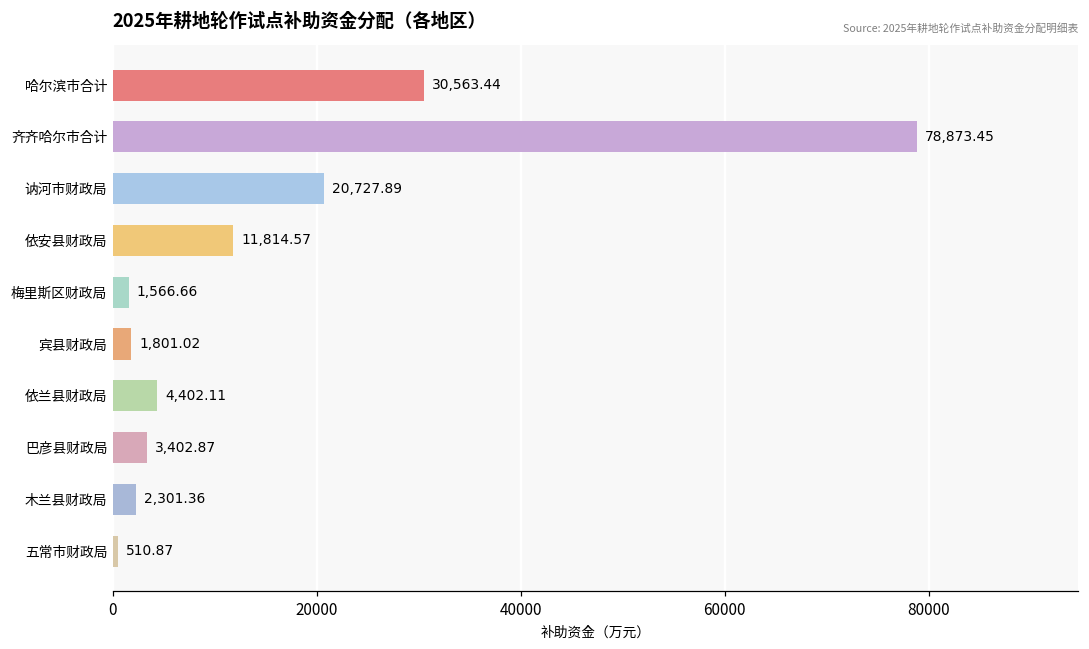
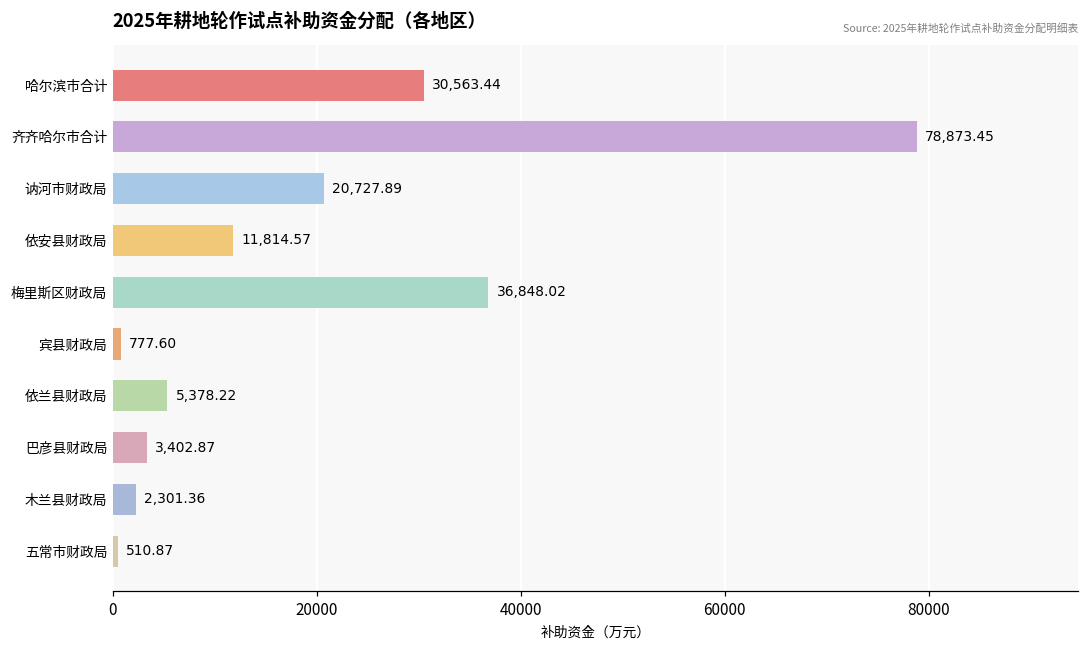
  {
    "哈尔滨市合计": "30,563.44",
    "齐齐哈尔市合计": "78,873.45",
    "讷河市财政局": "20,727.89",
    "依安县财政局": "11,814.57",
-   "梅里斯区财政局": "1,566.66",
-   "宾县财政局": "1,801.02",
-   "依兰县财政局": "4,402.11",
+   "梅里斯区财政局": "36,848.02",
+   "宾县财政局": "777.60",
+   "依兰县财政局": "5,378.22",
    "巴彦县财政局": "3,402.87",
    "木兰县财政局": "2,301.36",
    "五常市财政局": "510.87"
  }
